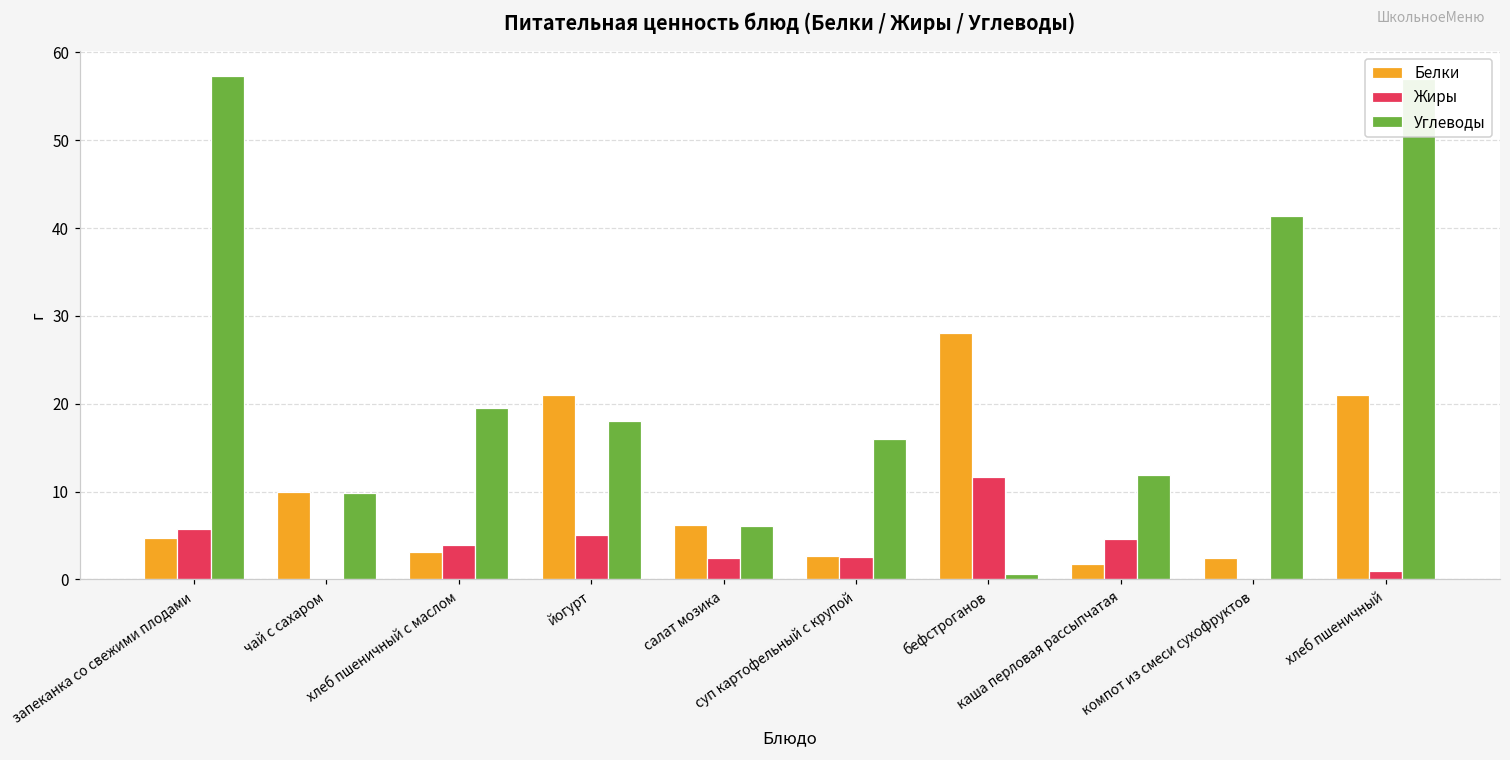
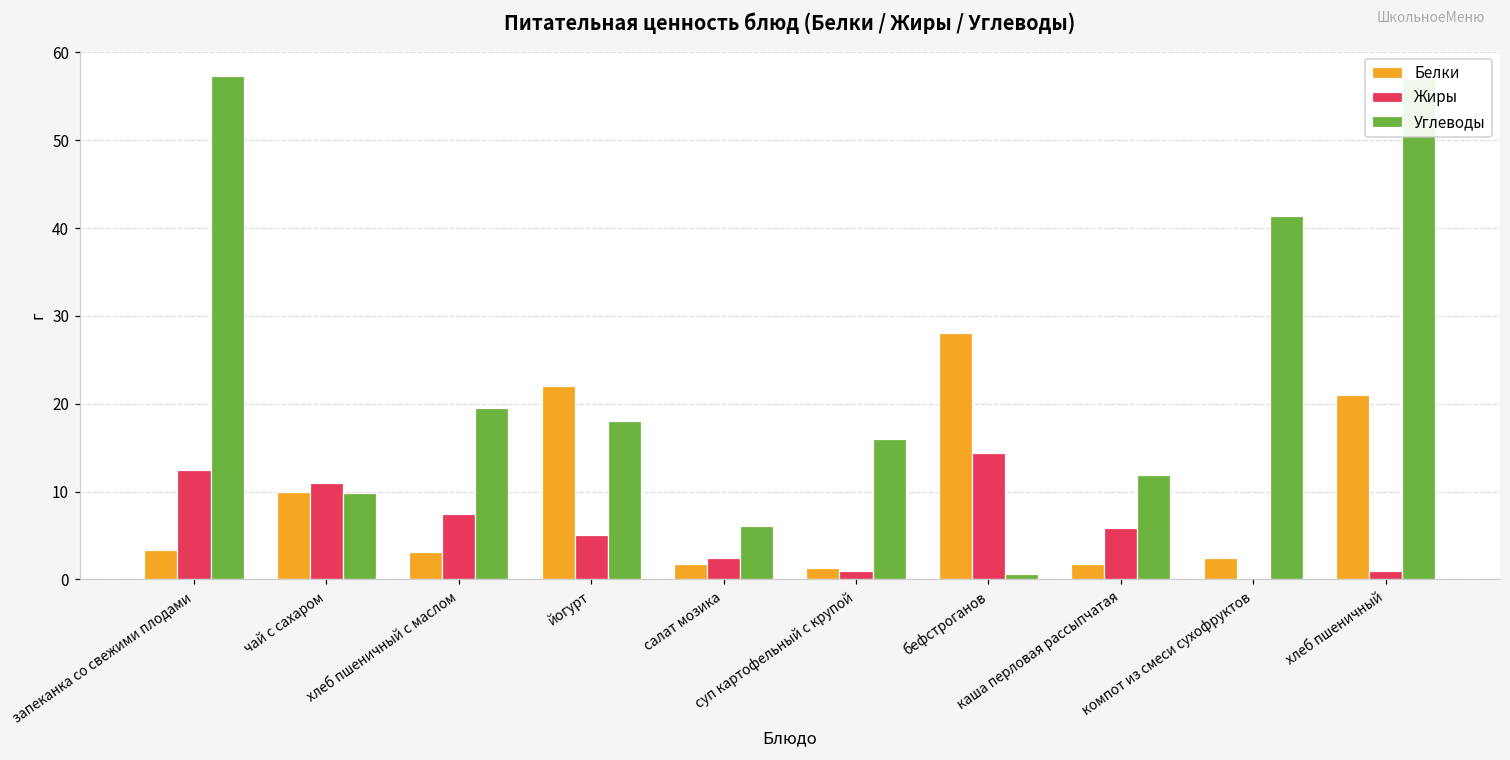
  {
    "Белки": {
-     "запеканка со свежими плодами": 5,
+     "запеканка со свежими плодами": 3,
      "чай с сахаром": 10,
      "хлеб пшеничный с маслом": 3,
-     "йогурт": 21,
-     "салат мозика": 6,
-     "суп картофельный с крупой": 3,
+     "йогурт": 22,
+     "салат мозика": 2,
+     "суп картофельный с крупой": 1,
      "бефстроганов": 28,
      "каша перловая рассыпчатая": 2,
      "компот из смеси сухофруктов": 2,
      "хлеб пшеничный": 21
    },
    "Жиры": {
-     "запеканка со свежими плодами": 6,
-     "чай с сахаром": 0,
-     "хлеб пшеничный с маслом": 4,
+     "запеканка со свежими плодами": 13,
+     "чай с сахаром": 11,
+     "хлеб пшеничный с маслом": 7,
      "йогурт": 5,
      "салат мозика": 2,
-     "суп картофельный с крупой": 3,
-     "бефстроганов": 12,
-     "каша перловая рассыпчатая": 5,
+     "суп картофельный с крупой": 1,
+     "бефстроганов": 14,
+     "каша перловая рассыпчатая": 6,
      "хлеб пшеничный": 1
    },
    "Углеводы": {
      "запеканка со свежими плодами": 57,
      "чай с сахаром": 10,
      "хлеб пшеничный с маслом": 20,
      "йогурт": 18,
      "салат мозика": 6,
      "суп картофельный с крупой": 16,
      "бефстроганов": 1,
      "каша перловая рассыпчатая": 12,
      "компот из смеси сухофруктов": 41
    }
  }
